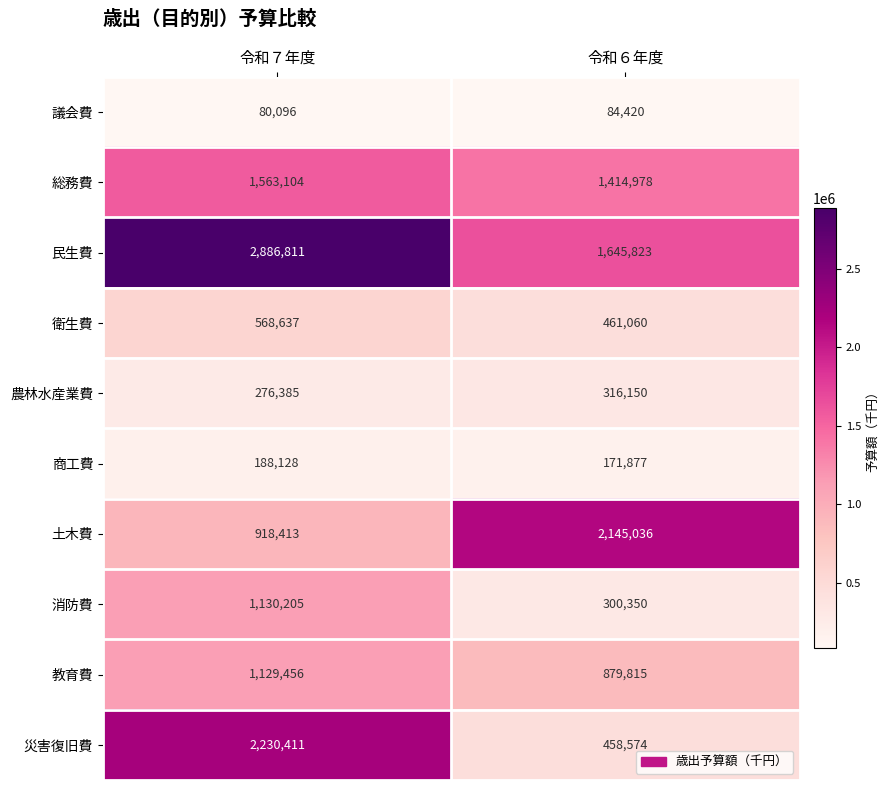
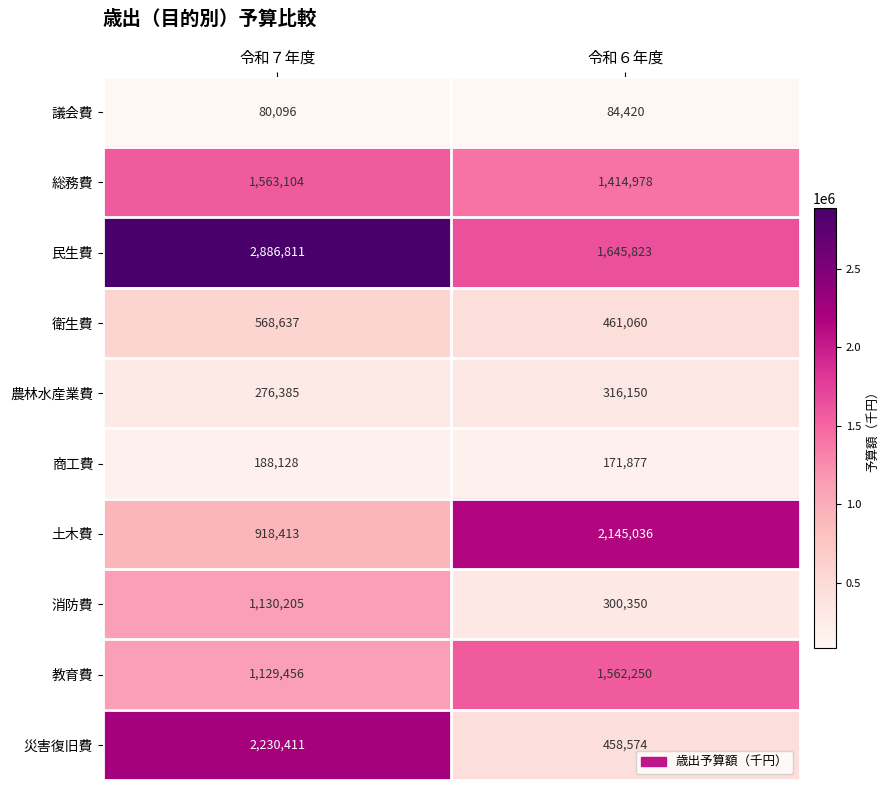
  {
    "議会費": {
      "令和７年度": "80,096",
      "令和６年度": "84,420"
    },
    "総務費": {
      "令和７年度": "1,563,104",
      "令和６年度": "1,414,978"
    },
    "民生費": {
      "令和７年度": "2,886,811",
      "令和６年度": "1,645,823"
    },
    "衛生費": {
      "令和７年度": "568,637",
      "令和６年度": "461,060"
    },
    "農林水産業費": {
      "令和７年度": "276,385",
      "令和６年度": "316,150"
    },
    "商工費": {
      "令和７年度": "188,128",
      "令和６年度": "171,877"
    },
    "土木費": {
      "令和７年度": "918,413",
      "令和６年度": "2,145,036"
    },
    "消防費": {
      "令和７年度": "1,130,205",
      "令和６年度": "300,350"
    },
    "教育費": {
      "令和７年度": "1,129,456",
-     "令和６年度": "879,815"
+     "令和６年度": "1,562,250"
    },
    "災害復旧費": {
      "令和７年度": "2,230,411"
    }
  }
